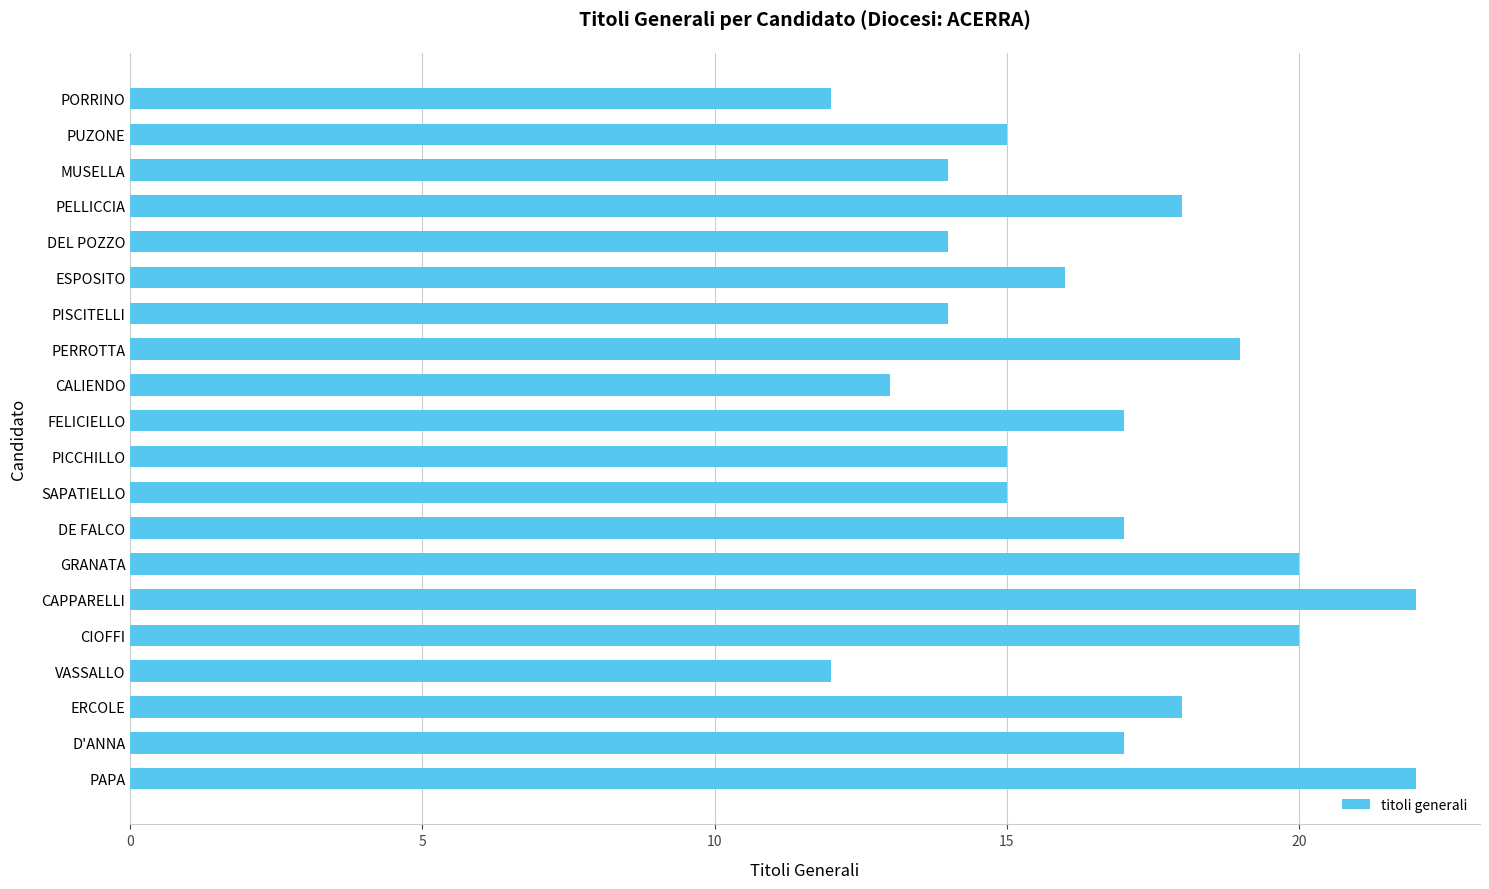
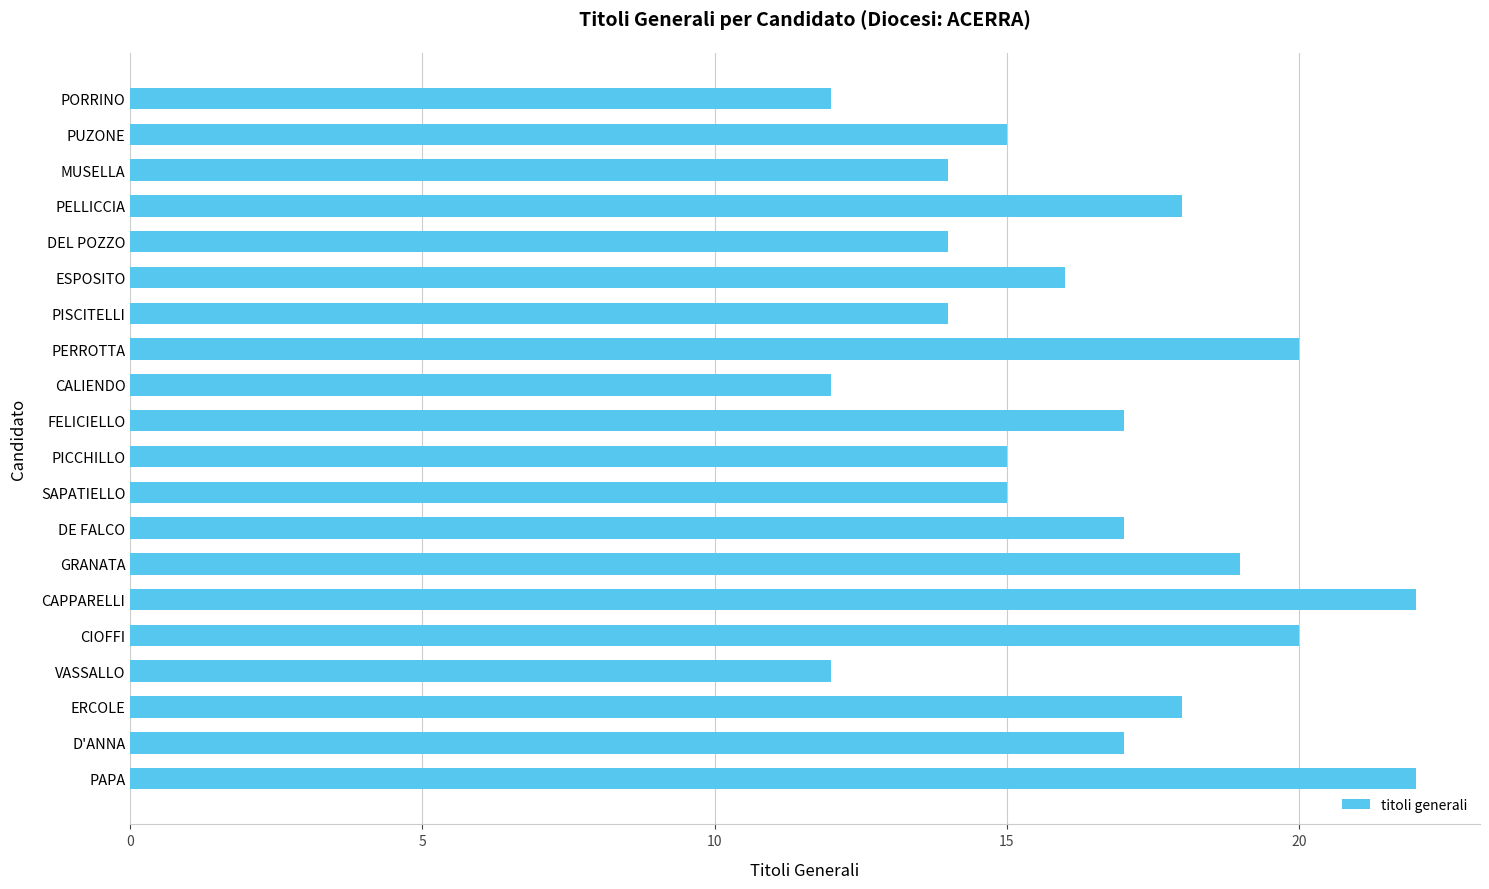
  {
    "PORRINO": 12,
    "PUZONE": 15,
    "MUSELLA": 14,
    "PELLICCIA": 18,
    "DEL POZZO": 14,
    "ESPOSITO": 16,
    "PISCITELLI": 14,
-   "PERROTTA": 19,
-   "CALIENDO": 13,
+   "PERROTTA": 20,
+   "CALIENDO": 12,
    "FELICIELLO": 17,
    "PICCHILLO": 15,
    "SAPATIELLO": 15,
    "DE FALCO": 17,
-   "GRANATA": 20,
+   "GRANATA": 19,
    "CAPPARELLI": 22,
    "CIOFFI": 20,
    "VASSALLO": 12,
    "ERCOLE": 18,
    "D'ANNA": 17,
    "PAPA": 22
  }
